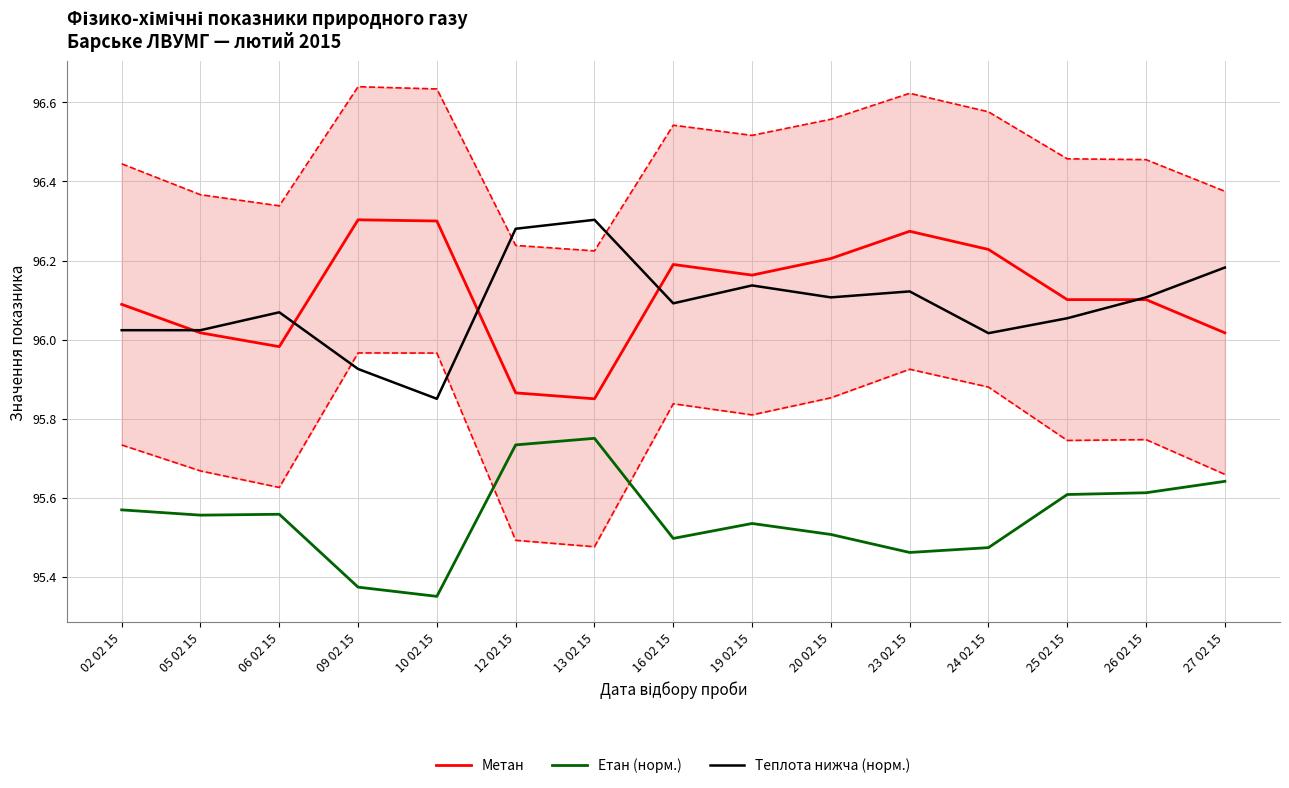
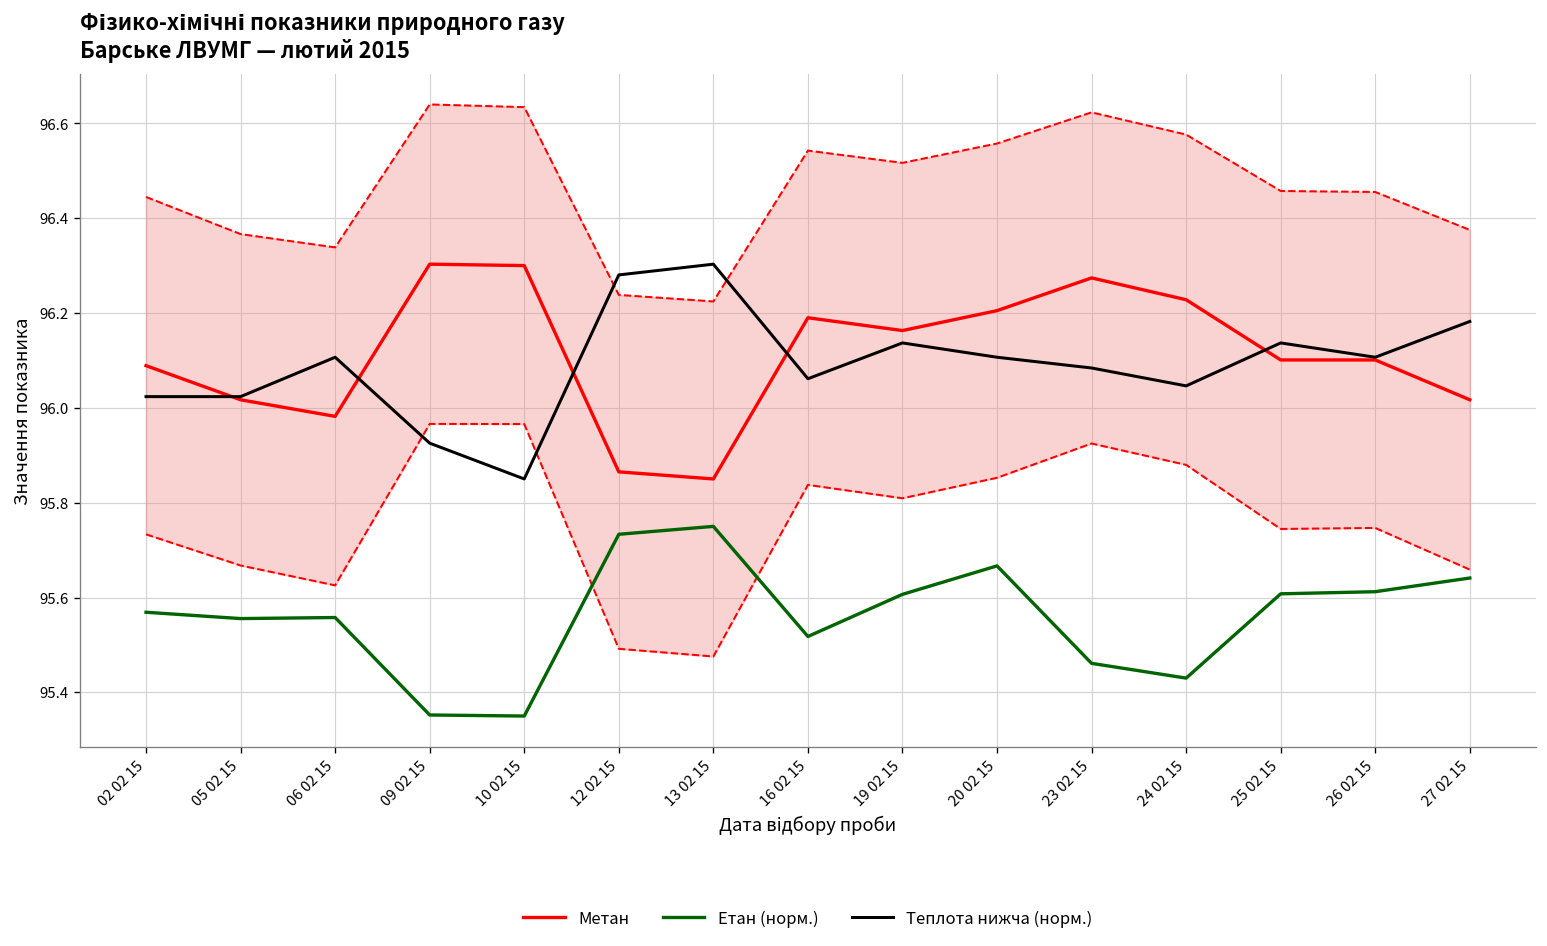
  {
    "Етан (норм.)": {
      "02 02 15": 95.57,
      "05 02 15": 95.56,
      "06 02 15": 95.56,
-     "09 02 15": 95.37,
+     "09 02 15": 95.35,
      "10 02 15": 95.35,
      "12 02 15": 95.73,
      "13 02 15": 95.75,
-     "16 02 15": 95.50,
-     "19 02 15": 95.53,
-     "20 02 15": 95.51,
+     "16 02 15": 95.52,
+     "19 02 15": 95.61,
+     "20 02 15": 95.67,
      "23 02 15": 95.46,
-     "24 02 15": 95.47,
+     "24 02 15": 95.43,
      "25 02 15": 95.61,
      "26 02 15": 95.61,
      "27 02 15": 95.64
    },
    "Теплота нижча (норм.)": {
      "02 02 15": 96.02,
      "05 02 15": 96.02,
-     "06 02 15": 96.07,
+     "06 02 15": 96.11,
      "09 02 15": 95.93,
      "10 02 15": 95.85,
      "12 02 15": 96.28,
      "13 02 15": 96.30,
-     "16 02 15": 96.09,
+     "16 02 15": 96.06,
      "19 02 15": 96.14,
      "20 02 15": 96.11,
-     "23 02 15": 96.12,
-     "24 02 15": 96.02,
-     "25 02 15": 96.05,
+     "23 02 15": 96.08,
+     "24 02 15": 96.05,
+     "25 02 15": 96.14,
      "27 02 15": 96.18
    }
  }
